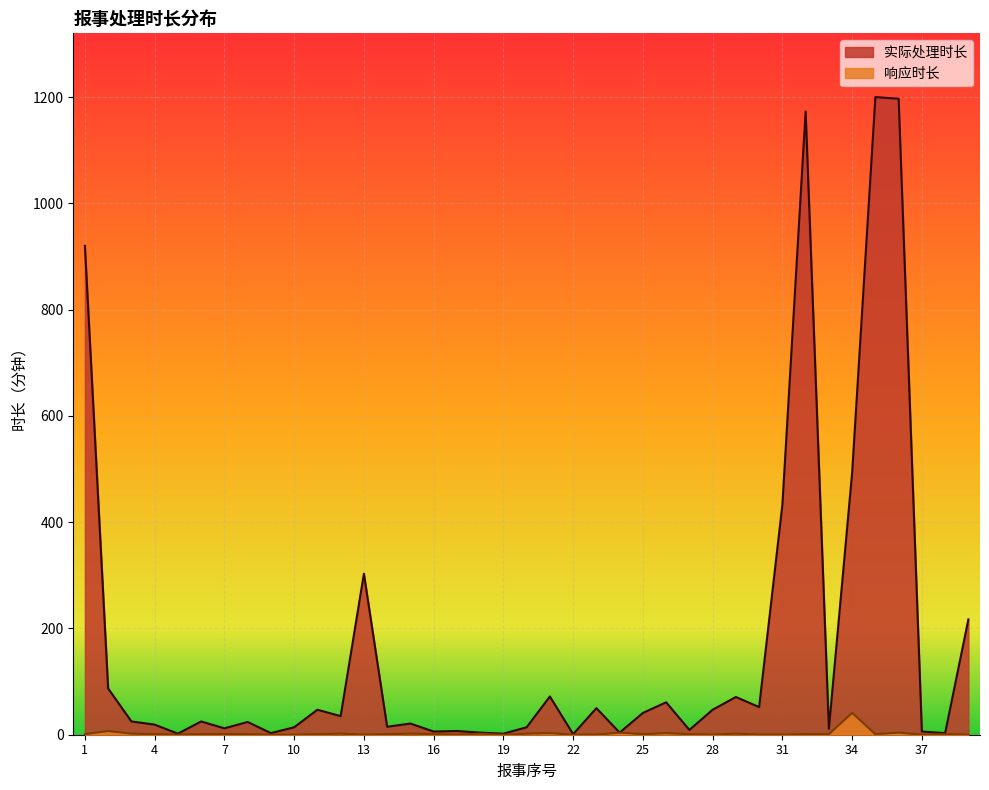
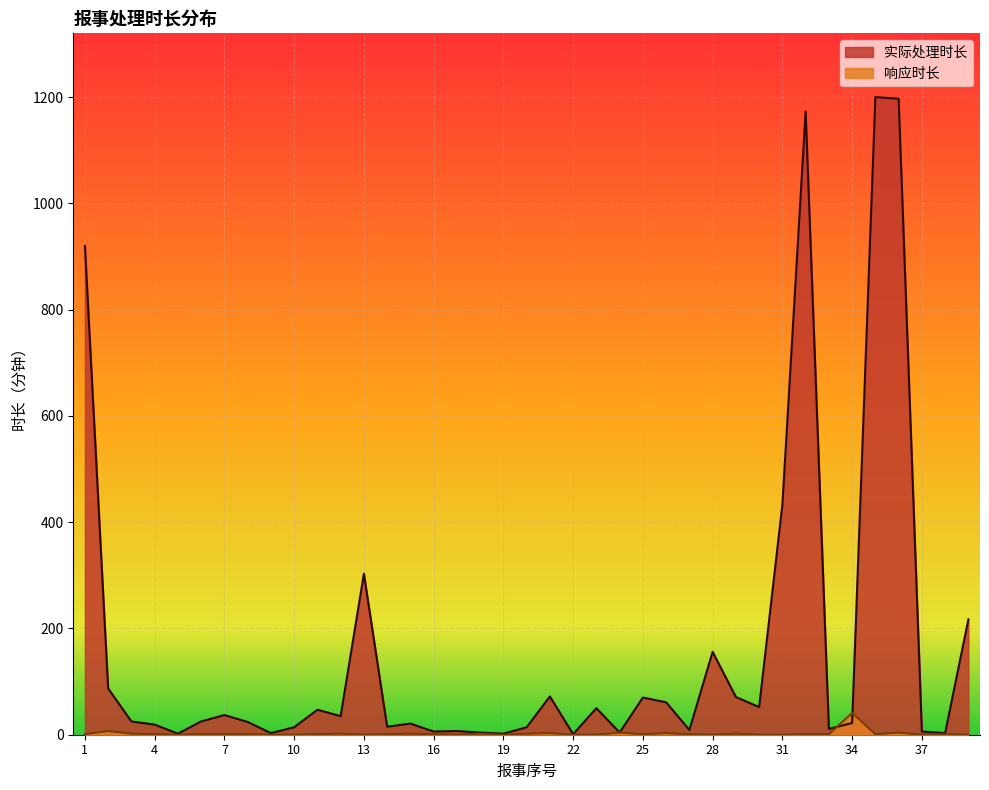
  {
    "实际处理时长": {
      "1": 920,
      "4": 20,
-     "7": 10,
+     "7": 40,
      "10": 10,
      "13": 300,
      "16": 10,
-     "25": 40,
-     "28": 50,
+     "25": 70,
+     "28": 160,
      "31": 430,
-     "34": 490,
+     "34": 20,
      "37": 10
    },
    "响应时长": {
      "1": 0,
      "4": 0,
      "7": 0,
      "10": 0,
      "13": 0,
      "16": 0,
      "25": 0,
      "28": 0,
      "31": 0,
      "34": 40,
      "37": 0
    }
  }
